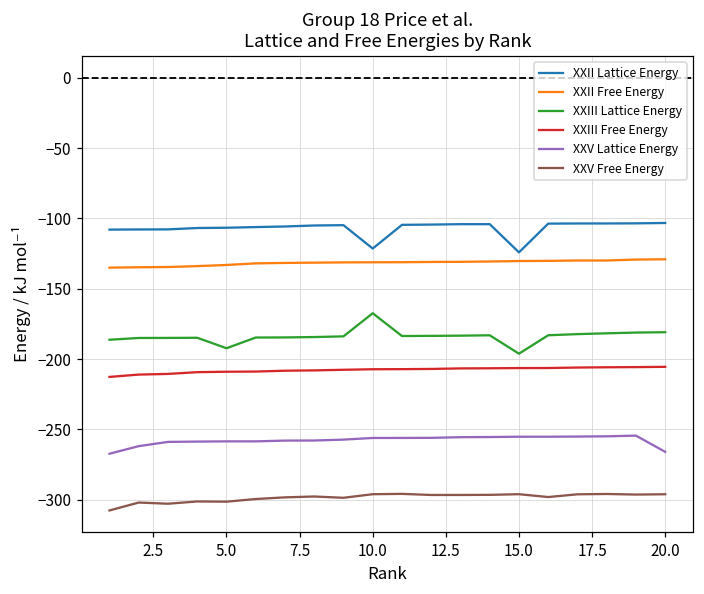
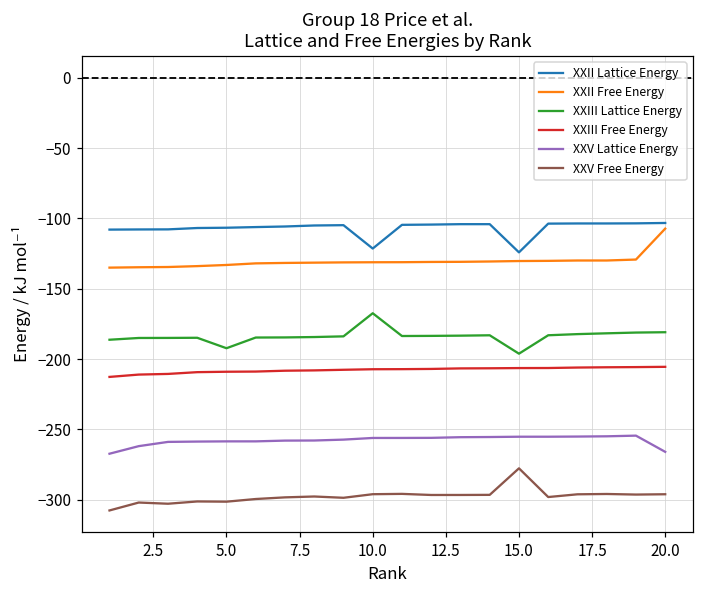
  {
    "XXII Lattice Energy": {
      "5.0": -107,
      "10.0": -121,
      "15.0": -124,
      "20.0": -103
    },
    "XXII Free Energy": {
      "5.0": -133,
      "10.0": -131,
      "15.0": -130,
-     "20.0": -129
+     "20.0": -107
    },
    "XXIII Lattice Energy": {
      "5.0": -192,
      "10.0": -167,
      "15.0": -196,
      "20.0": -181
    },
    "XXIII Free Energy": {
      "5.0": -209,
      "10.0": -207,
      "15.0": -206,
      "20.0": -206
    },
    "XXV Lattice Energy": {
      "5.0": -258,
      "10.0": -256,
      "15.0": -255,
      "20.0": -266
    },
    "XXV Free Energy": {
      "5.0": -301,
      "10.0": -296,
-     "15.0": -296,
+     "15.0": -278,
      "20.0": -296
    }
  }
